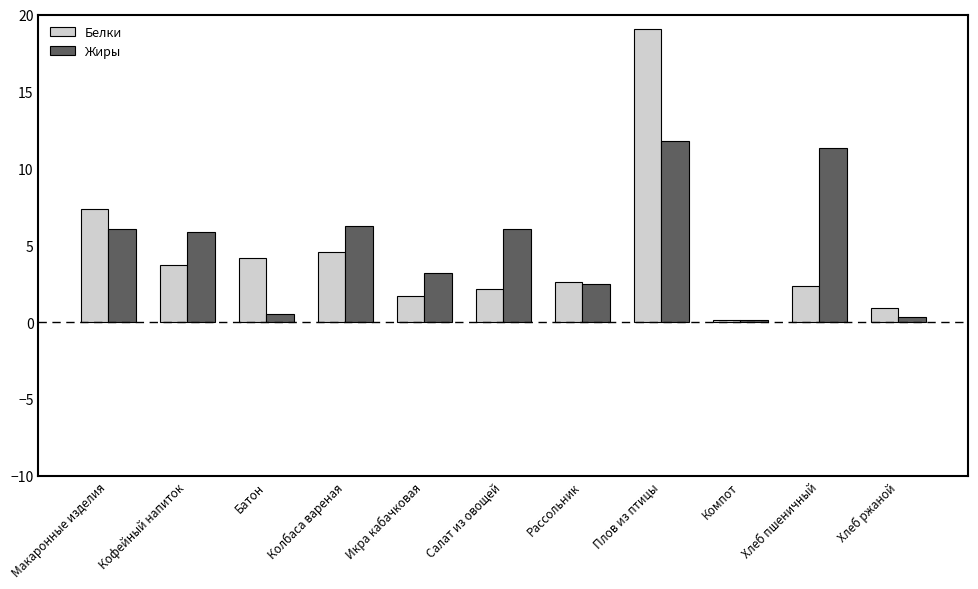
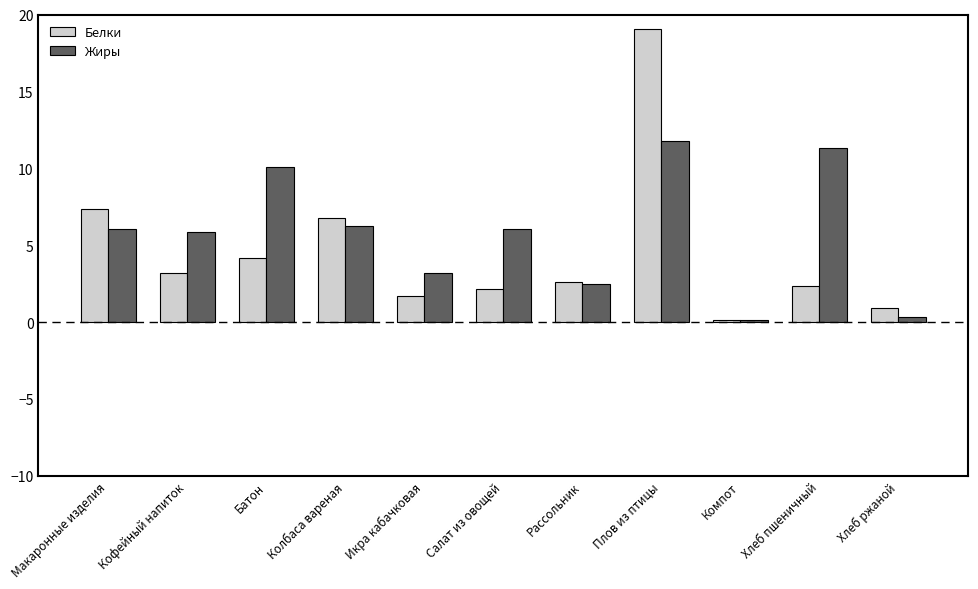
  {
    "Белки": {
      "Макаронные изделия": 7.4,
-     "Кофейный напиток": 3.7,
+     "Кофейный напиток": 3.2,
      "Батон": 4.2,
-     "Колбаса вареная": 4.5,
+     "Колбаса вареная": 6.8,
      "Икра кабачковая": 1.7,
      "Салат из овощей": 2.1,
      "Рассольник": 2.6,
      "Плов из птицы": 19.1,
      "Хлеб пшеничный": 2.4,
      "Хлеб ржаной": 0.9
    },
    "Жиры": {
      "Макаронные изделия": 6.0,
      "Кофейный напиток": 5.8,
-     "Батон": 0.5,
+     "Батон": 10.1,
      "Колбаса вареная": 6.3,
      "Икра кабачковая": 3.2,
      "Салат из овощей": 6.0,
      "Рассольник": 2.5,
      "Плов из птицы": 11.8,
      "Хлеб пшеничный": 11.3,
      "Хлеб ржаной": 0.3
    }
  }
